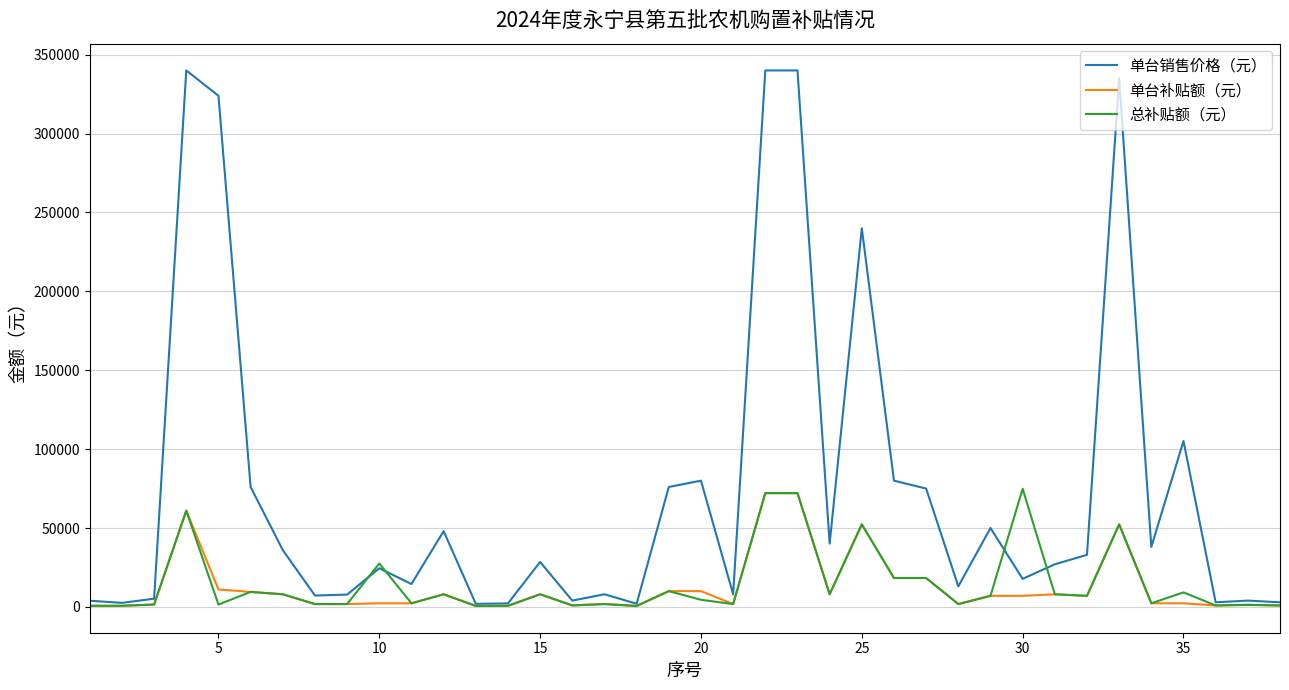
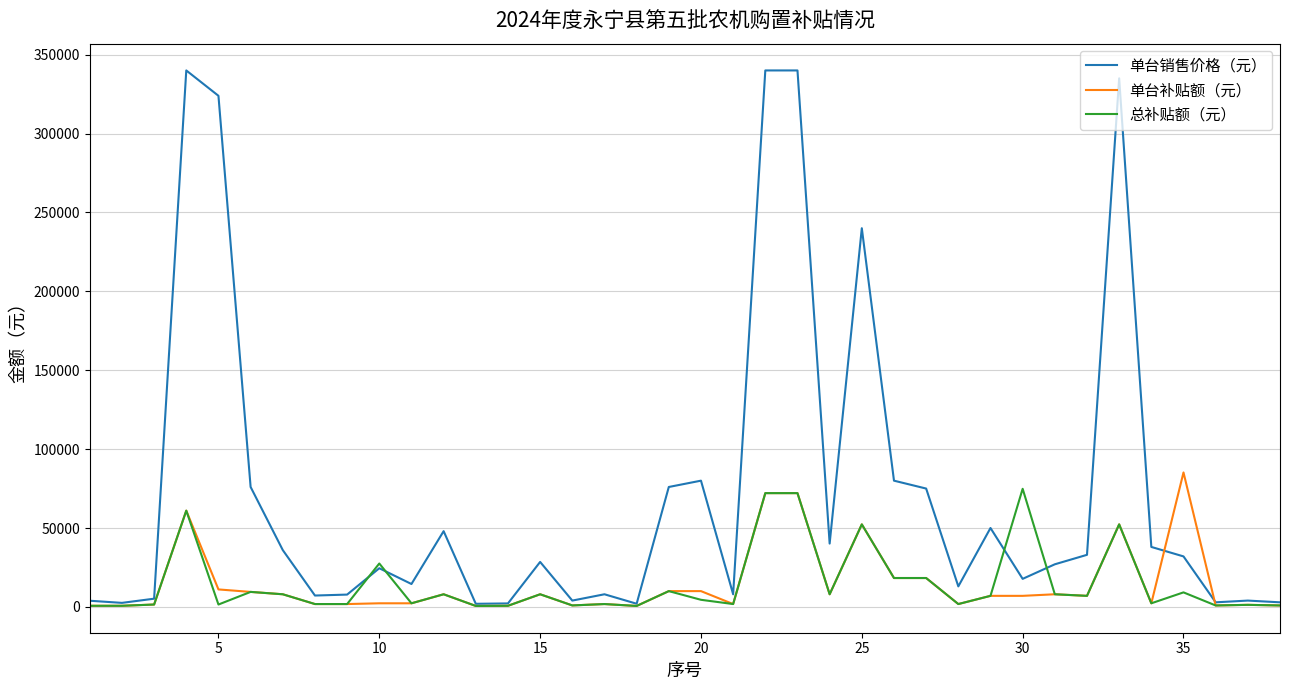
  {
    "单台销售价格（元）": {
      "5": 324000,
      "10": 25000,
      "15": 29000,
      "20": 80000,
      "25": 240000,
      "30": 18000,
-     "35": 105000
+     "35": 32000
    },
    "单台补贴额（元）": {
      "5": 11000,
      "10": 2000,
      "20": 10000,
      "30": 7000,
-     "35": 2000
+     "35": 85000
    },
    "总补贴额（元）": {
      "5": 2000,
      "10": 28000,
      "20": 4000,
      "30": 75000,
      "35": 9000
    }
  }
